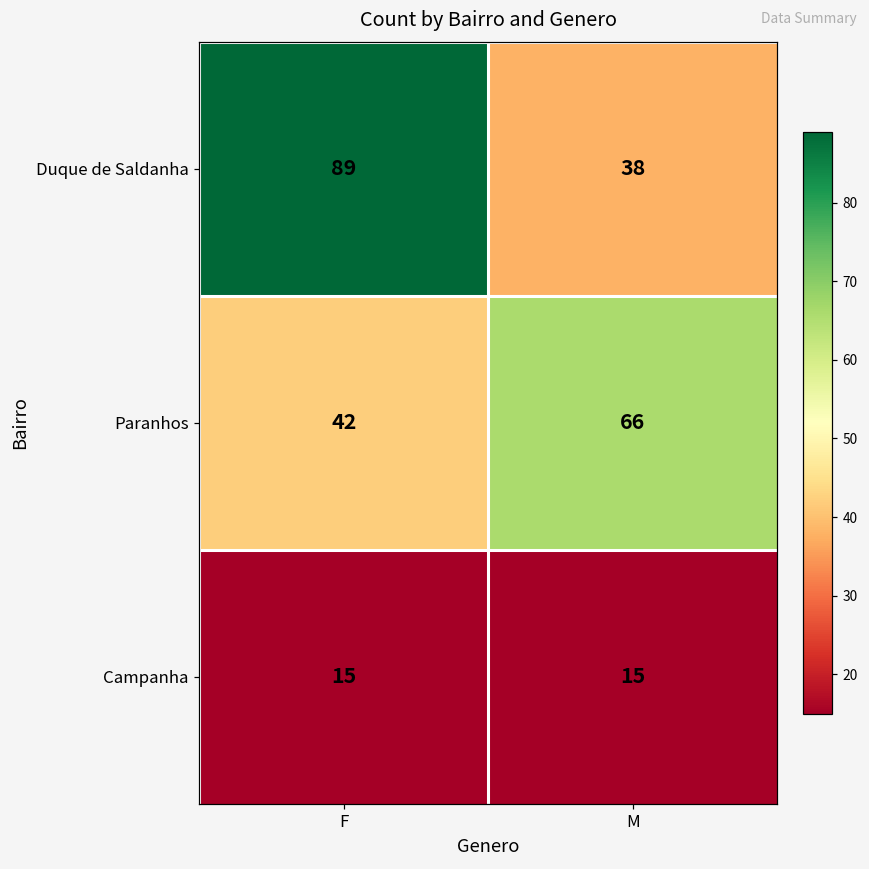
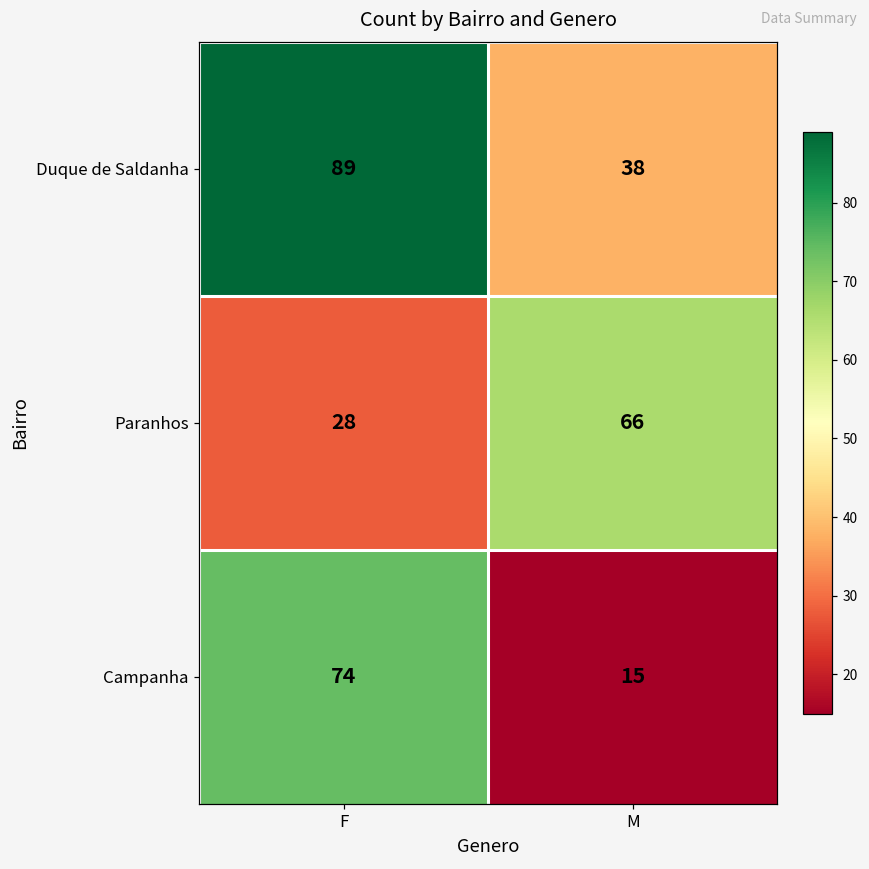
  {
    "Duque de Saldanha": {
      "F": 89,
      "M": 38
    },
    "Paranhos": {
-     "F": 42,
+     "F": 28,
      "M": 66
    },
    "Campanha": {
-     "F": 15,
+     "F": 74,
      "M": 15
    }
  }
